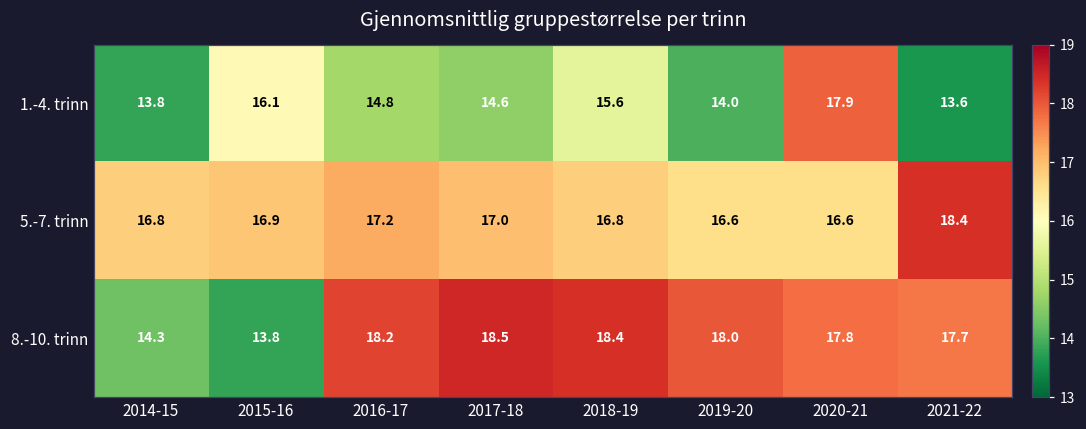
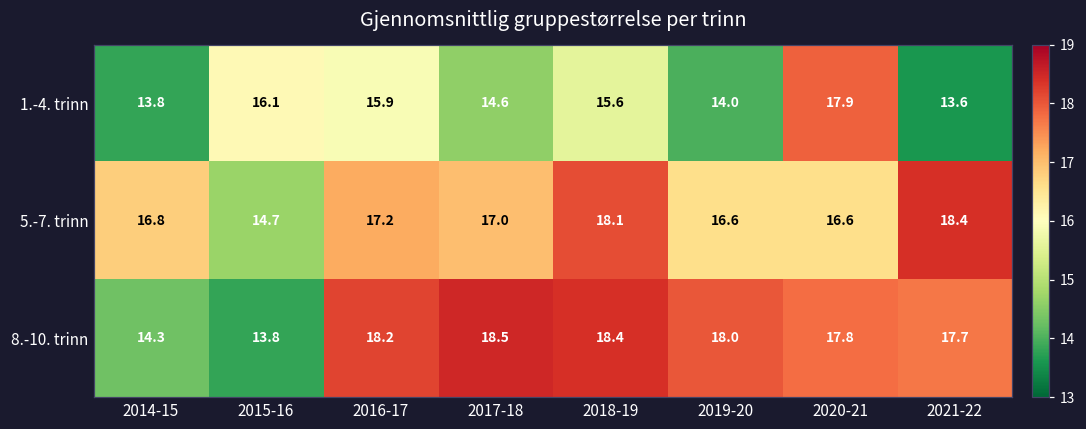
  {
    "1.-4. trinn": {
      "2014-15": 13.8,
      "2015-16": 16.1,
-     "2016-17": 14.8,
+     "2016-17": 15.9,
      "2017-18": 14.6,
      "2018-19": 15.6,
      "2019-20": 14.0,
      "2020-21": 17.9,
      "2021-22": 13.6
    },
    "5.-7. trinn": {
      "2014-15": 16.8,
-     "2015-16": 16.9,
+     "2015-16": 14.7,
      "2016-17": 17.2,
      "2017-18": 17.0,
-     "2018-19": 16.8,
+     "2018-19": 18.1,
      "2019-20": 16.6,
      "2020-21": 16.6,
      "2021-22": 18.4
    },
    "8.-10. trinn": {
      "2014-15": 14.3,
      "2015-16": 13.8,
      "2016-17": 18.2,
      "2017-18": 18.5,
      "2018-19": 18.4,
      "2019-20": 18.0,
      "2020-21": 17.8,
      "2021-22": 17.7
    }
  }
